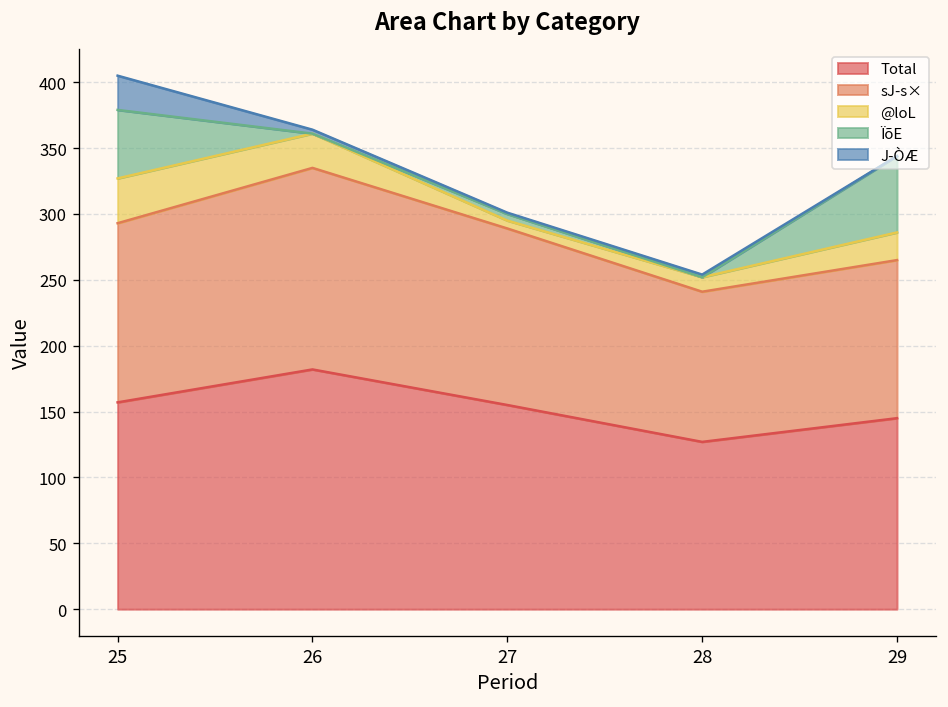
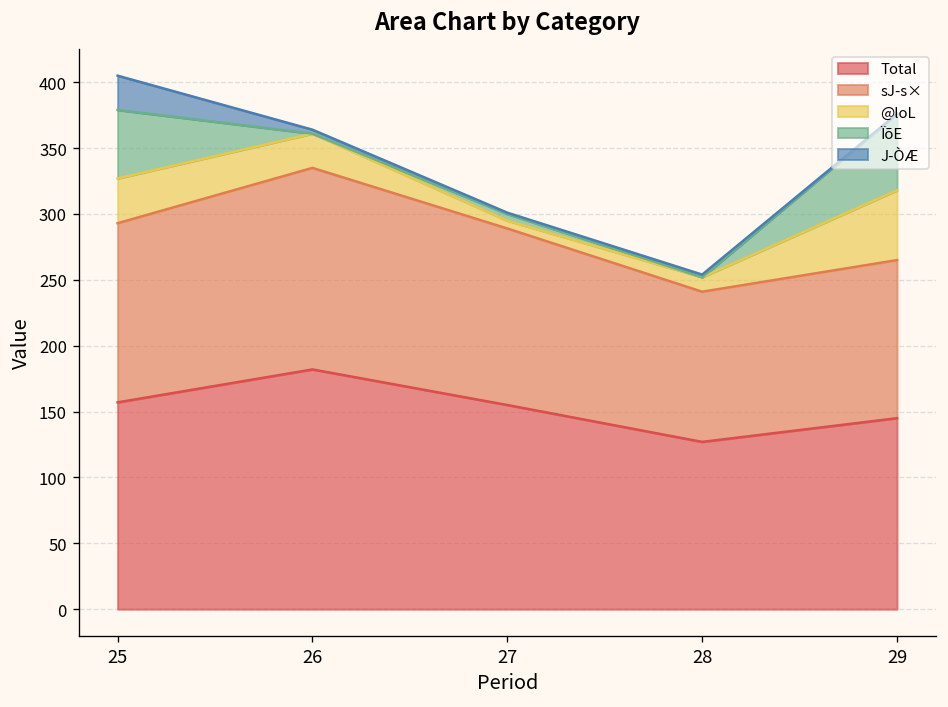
  {
    "@loL": {
      "25": 34,
      "27": 6,
-     "29": 21
+     "29": 53
    },
    "ÏõE": {
      "25": 52
    },
    "J­ÒÆ": {
      "25": 26,
      "26": 3
    }
  }
